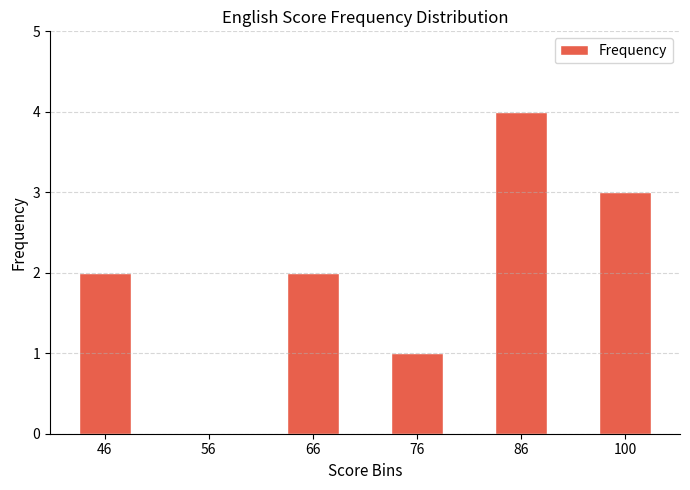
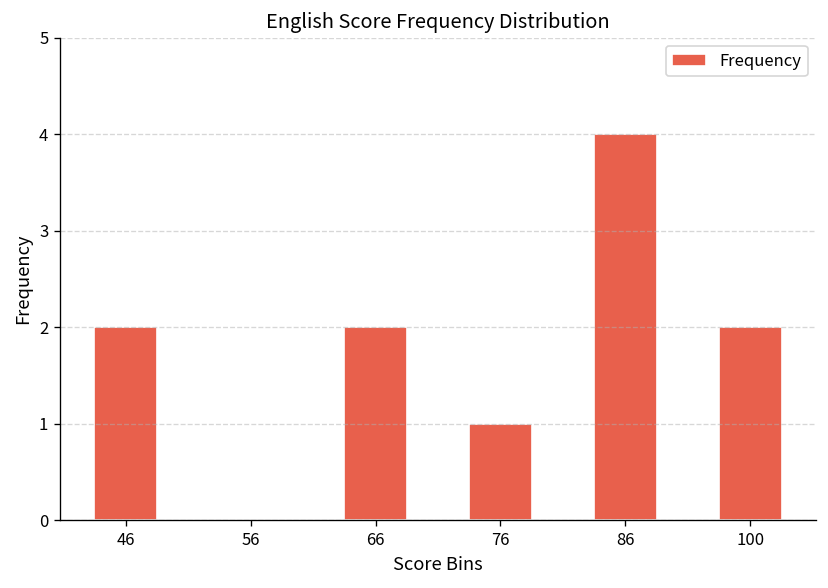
  {
    "46": 2,
    "56": 0,
    "66": 2,
    "76": 1,
    "86": 4,
-   "100": 3
+   "100": 2
  }
